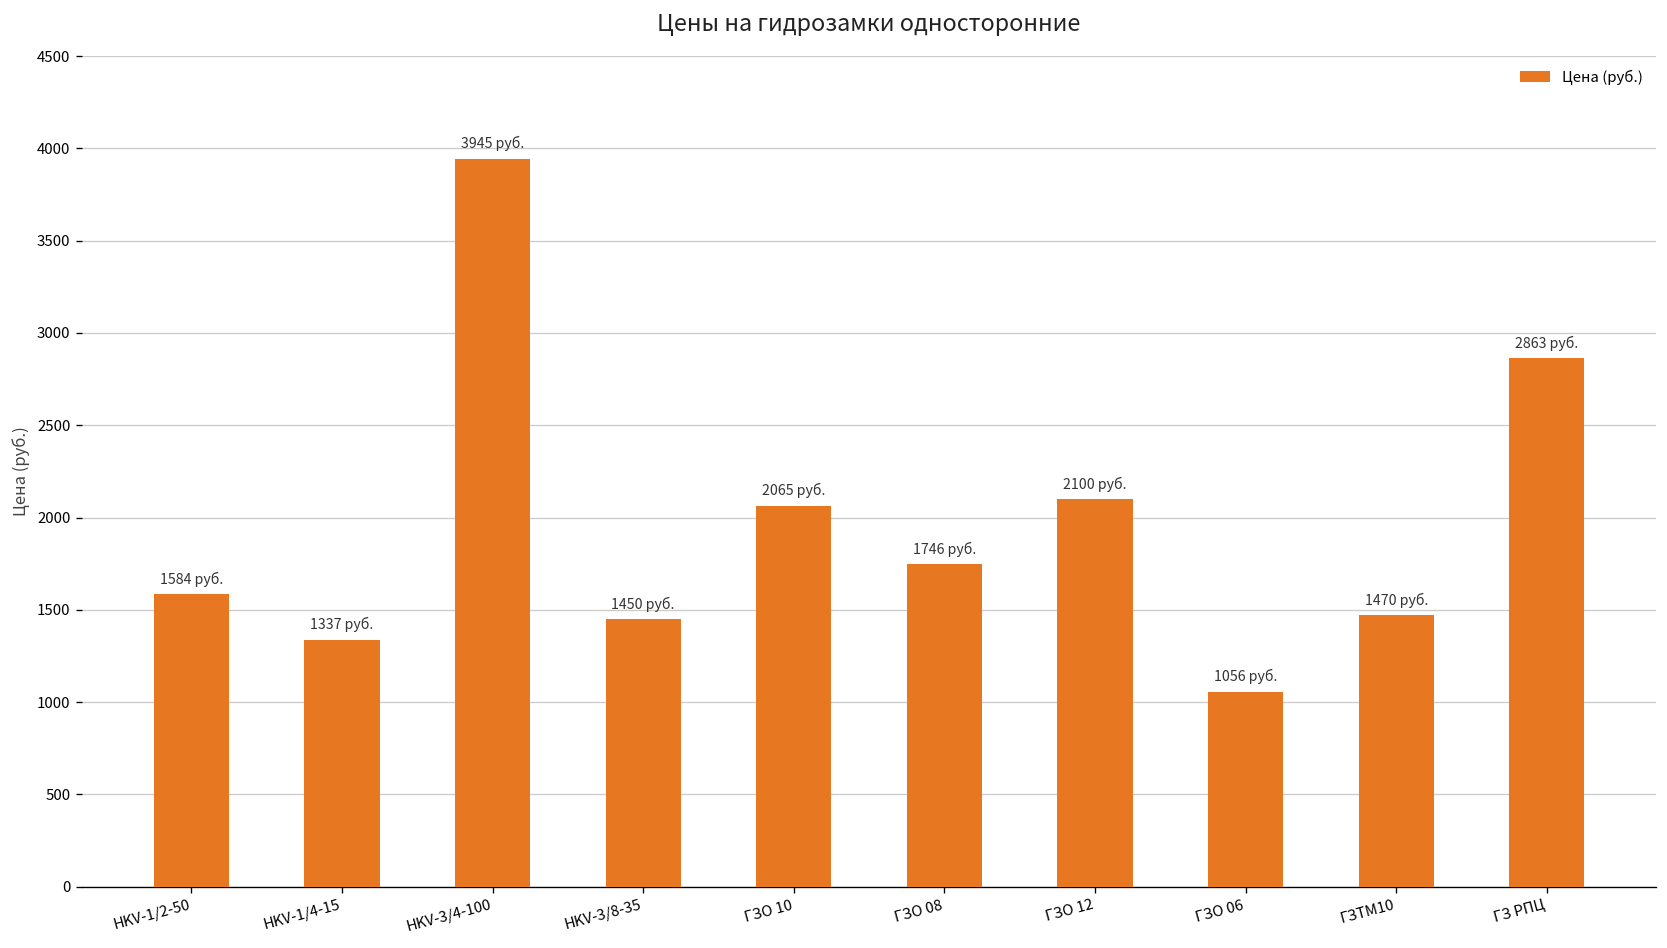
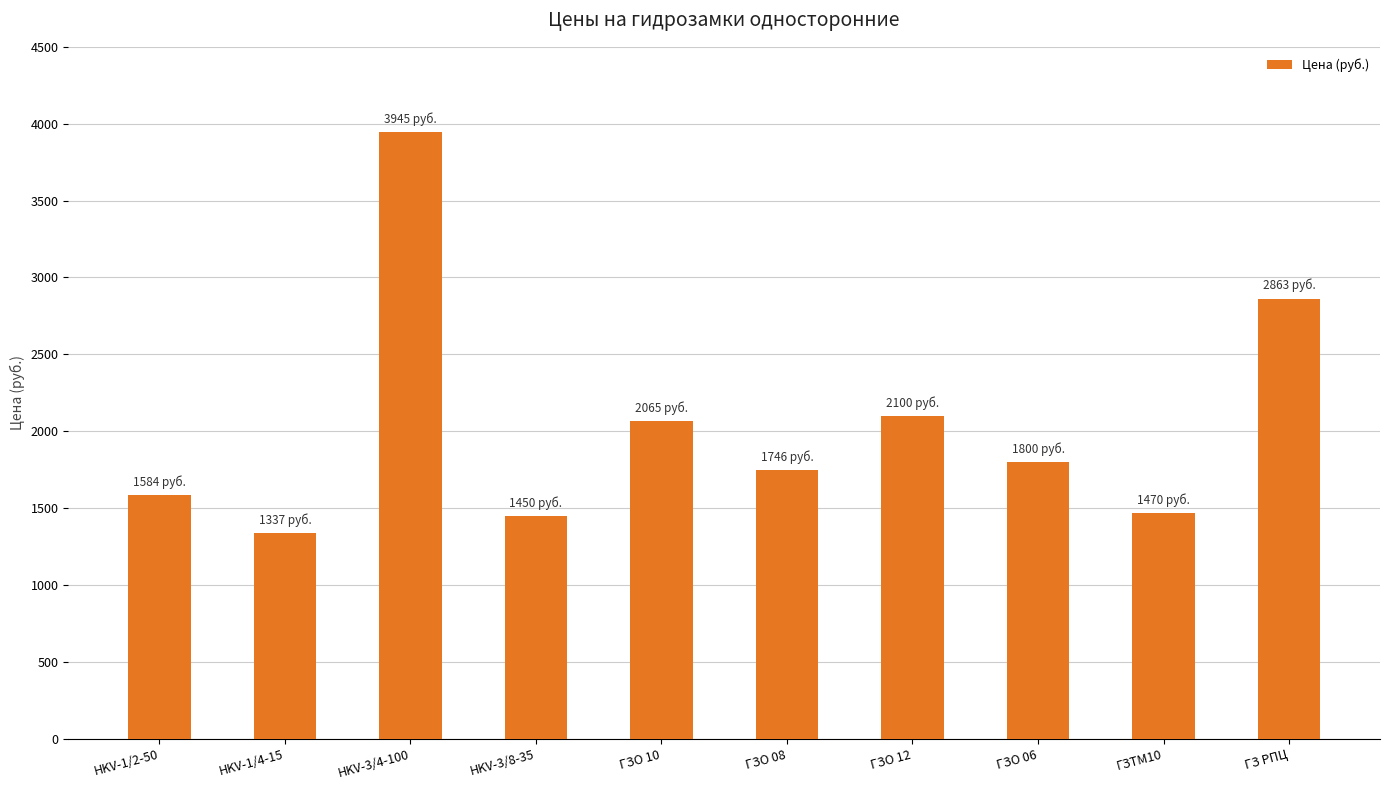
  {
    "HKV-1/2-50": 1584,
    "HKV-1/4-15": 1337,
    "HKV-3/4-100": 3945,
    "HKV-3/8-35": 1450,
    "ГЗО 10": 2065,
    "ГЗО 08": 1746,
    "ГЗО 12": 2100,
-   "ГЗО 06": 1056,
+   "ГЗО 06": 1800,
    "ГЗТМ10": 1470,
    "ГЗ РПЦ": 2863
  }
